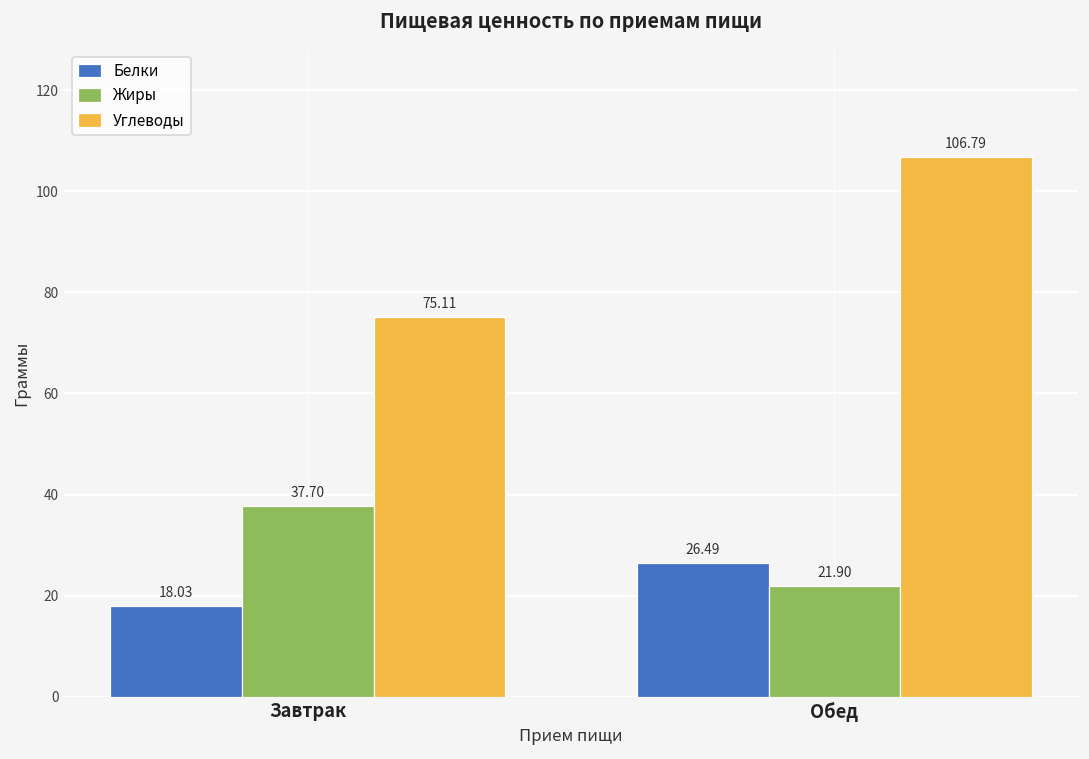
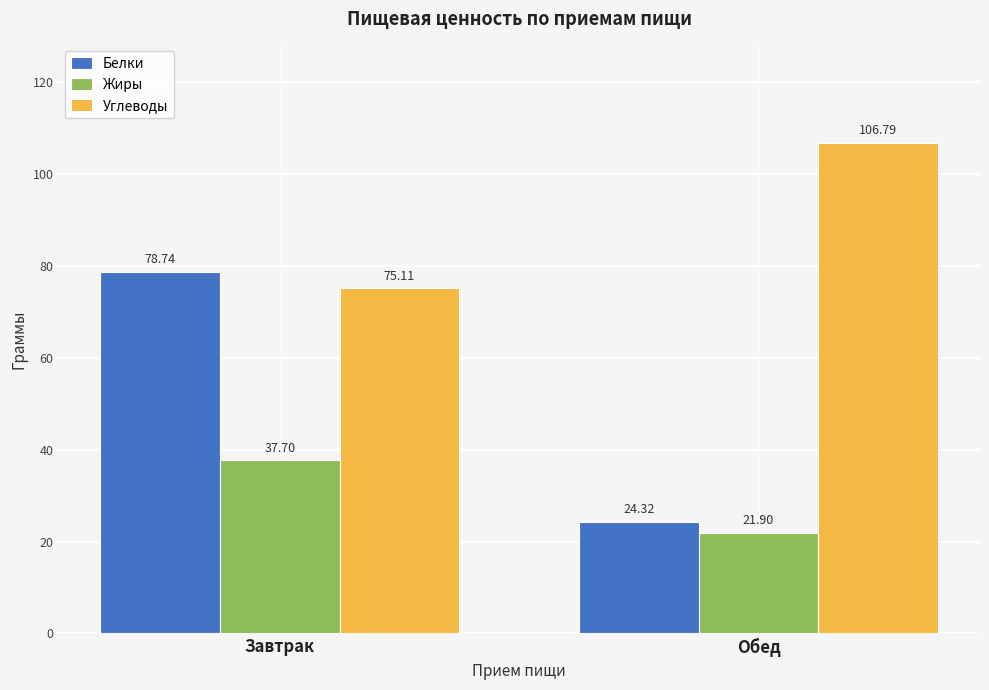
  {
    "Белки": {
-     "Завтрак": 18.03,
-     "Обед": 26.49
+     "Завтрак": 78.74,
+     "Обед": 24.32
    },
    "Жиры": {
      "Завтрак": 37.70,
      "Обед": 21.90
    },
    "Углеводы": {
      "Завтрак": 75.11,
      "Обед": 106.79
    }
  }
